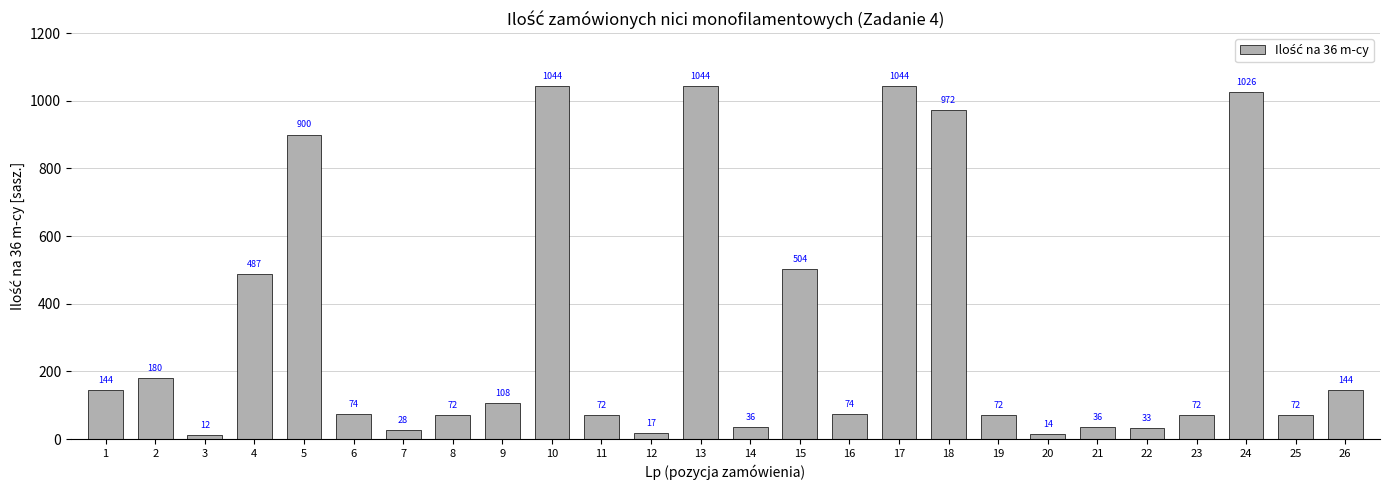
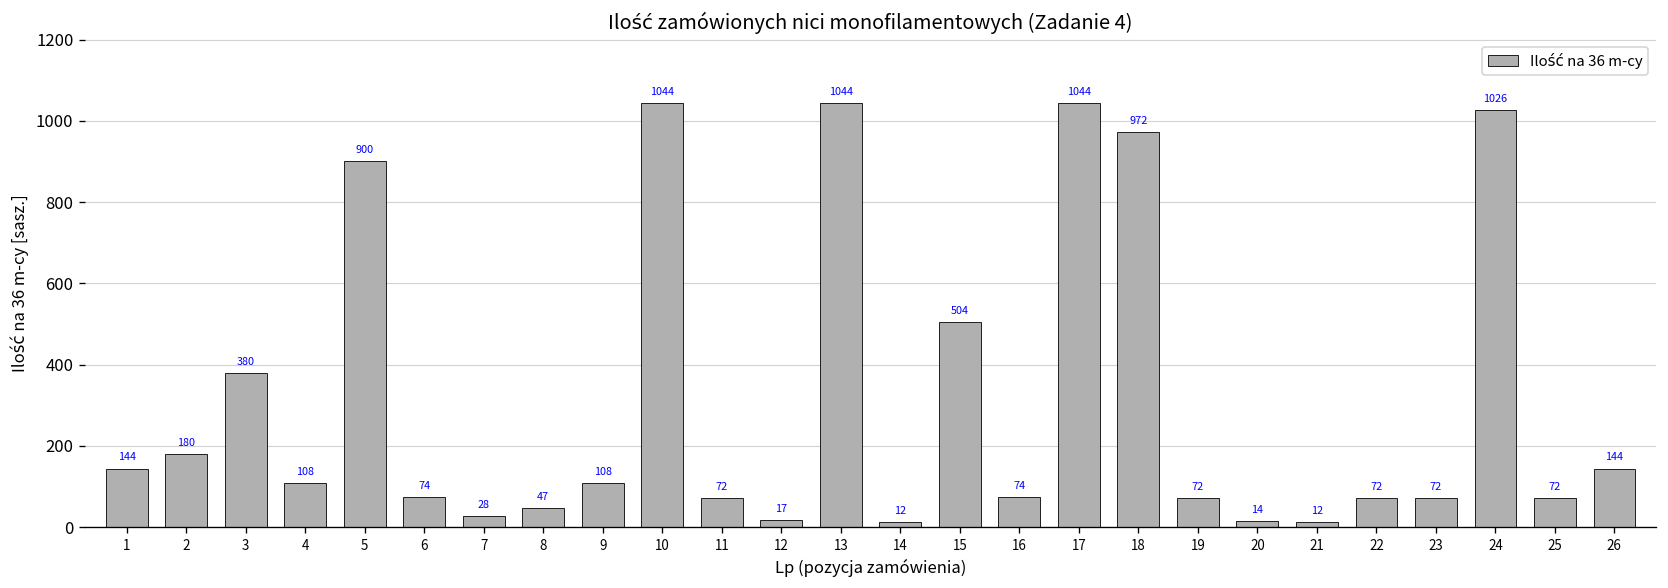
  {
    "1": 144,
    "2": 180,
-   "3": 12,
-   "4": 487,
+   "3": 380,
+   "4": 108,
    "5": 900,
    "6": 74,
    "7": 28,
-   "8": 72,
+   "8": 47,
    "9": 108,
    "10": 1044,
    "11": 72,
    "12": 17,
    "13": 1044,
-   "14": 36,
+   "14": 12,
    "15": 504,
    "16": 74,
    "17": 1044,
    "18": 972,
    "19": 72,
    "20": 14,
-   "21": 36,
-   "22": 33,
+   "21": 12,
+   "22": 72,
    "23": 72,
    "24": 1026,
    "25": 72,
    "26": 144
  }
